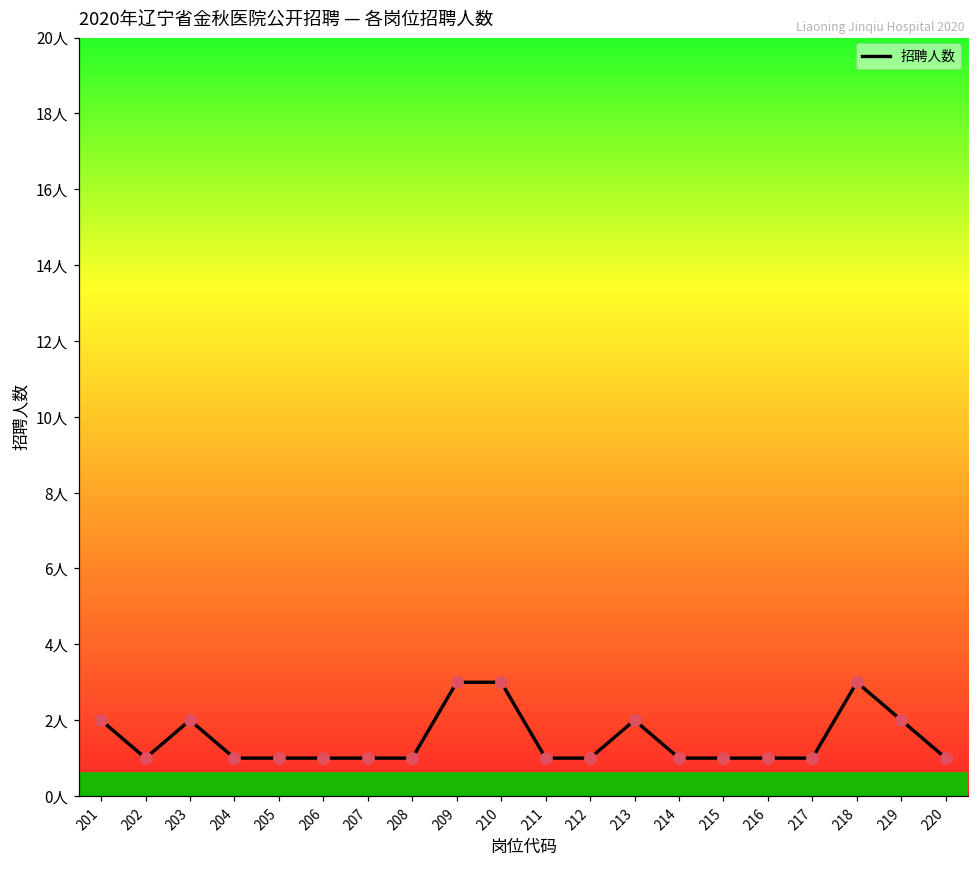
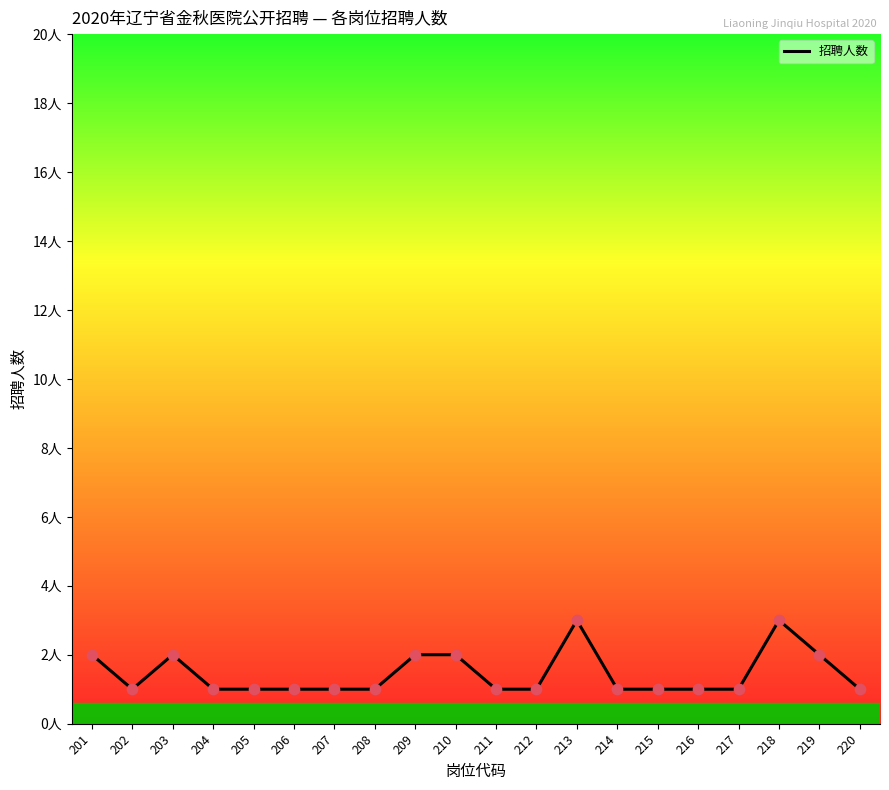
  {
    "201": "2人",
    "202": "1人",
    "203": "2人",
    "204": "1人",
    "205": "1人",
    "206": "1人",
    "207": "1人",
    "208": "1人",
-   "209": "3人",
-   "210": "3人",
+   "209": "2人",
+   "210": "2人",
    "211": "1人",
    "212": "1人",
-   "213": "2人",
+   "213": "3人",
    "214": "1人",
    "215": "1人",
    "216": "1人",
    "217": "1人",
    "218": "3人",
    "219": "2人",
    "220": "1人"
  }
